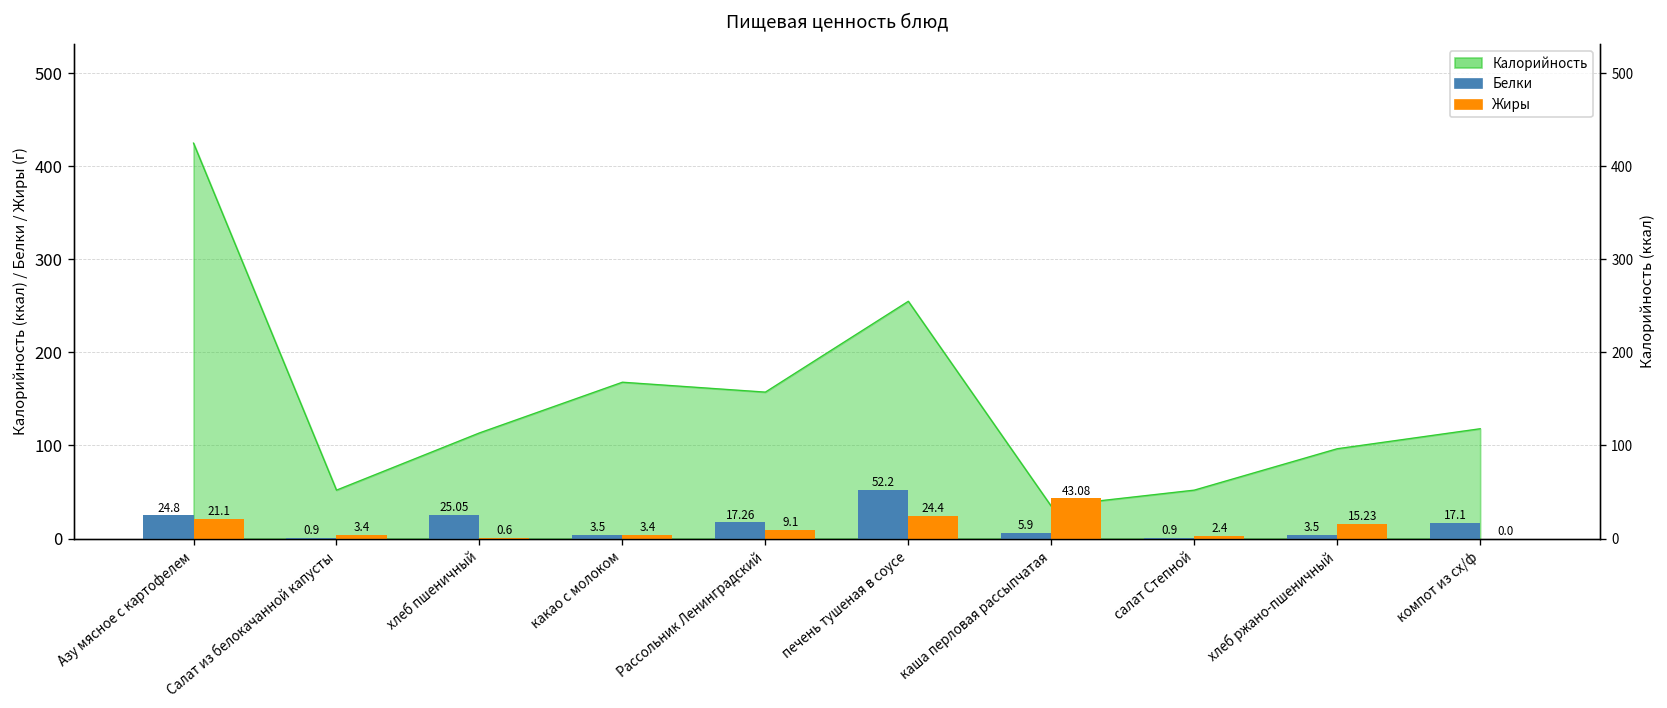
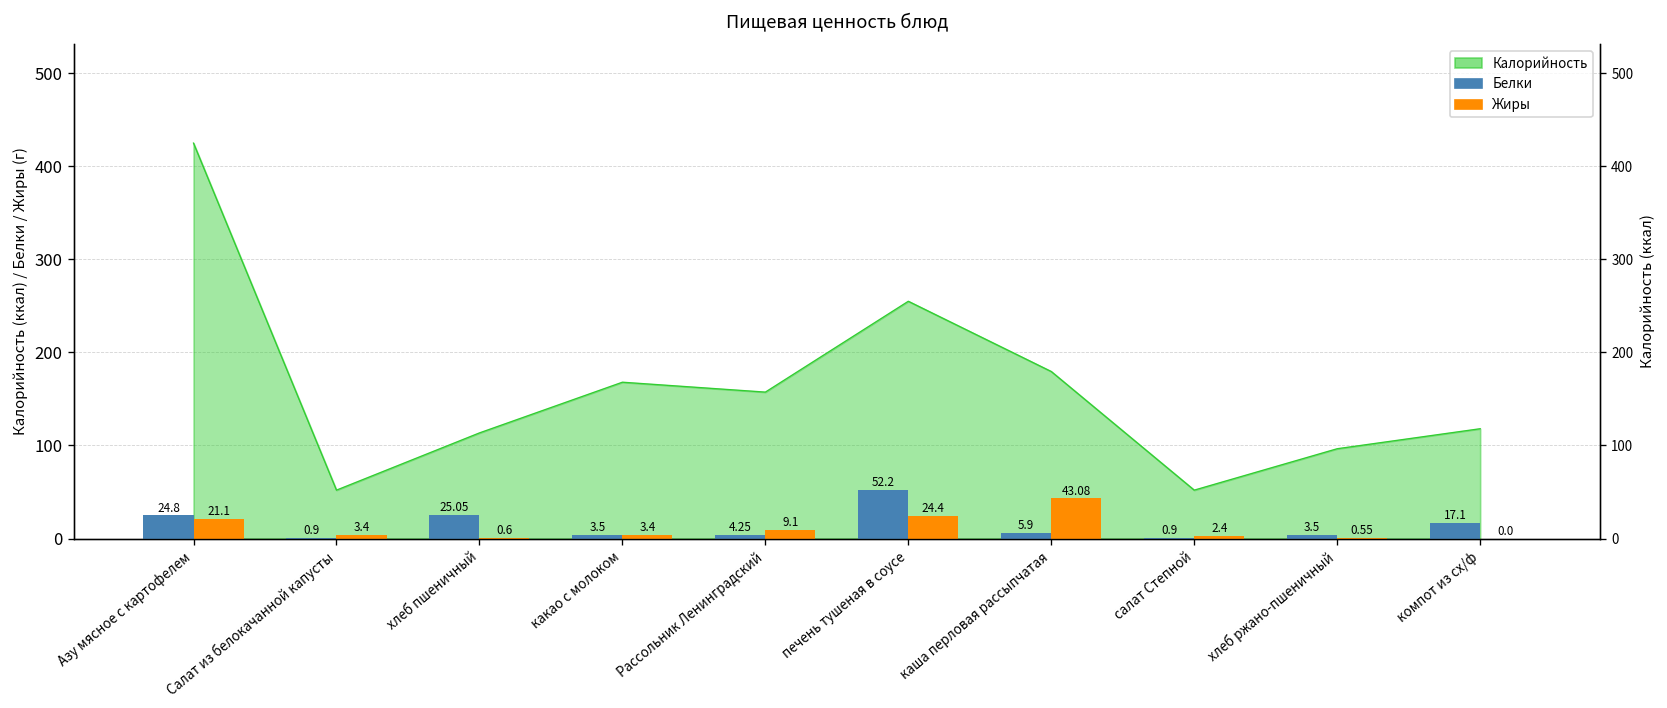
  {
    "Белки": {
      "Азу мясное с картофелем": 24.8,
      "Салат из белокачанной капусты": 0.9,
      "хлеб пшеничный": 25.05,
      "какао с молоком": 3.5,
-     "Рассольник Ленинградский": 17.26,
+     "Рассольник Ленинградский": 4.25,
      "печень тушеная в соусе": 52.2,
      "каша перловая рассыпчатая": 5.9,
      "салат Степной": 0.9,
      "хлеб ржано-пшеничный": 3.5,
      "компот из сх/ф": 17.1
    },
    "Калорийность": {
      "Азу мясное с картофелем": 430,
      "Салат из белокачанной капусты": 50,
      "хлеб пшеничный": 110,
      "какао с молоком": 170,
      "Рассольник Ленинградский": 160,
      "печень тушеная в соусе": 260,
-     "каша перловая рассыпчатая": 30,
+     "каша перловая рассыпчатая": 180,
      "салат Степной": 50,
      "хлеб ржано-пшеничный": 100,
      "компот из сх/ф": 120
    },
    "Жиры": {
      "Азу мясное с картофелем": 21.1,
      "Салат из белокачанной капусты": 3.4,
      "хлеб пшеничный": 0.6,
      "какао с молоком": 3.4,
      "Рассольник Ленинградский": 9.1,
      "печень тушеная в соусе": 24.4,
      "каша перловая рассыпчатая": 43.08,
      "салат Степной": 2.4,
-     "хлеб ржано-пшеничный": 15.23,
+     "хлеб ржано-пшеничный": 0.55,
      "компот из сх/ф": 0.0
    }
  }
